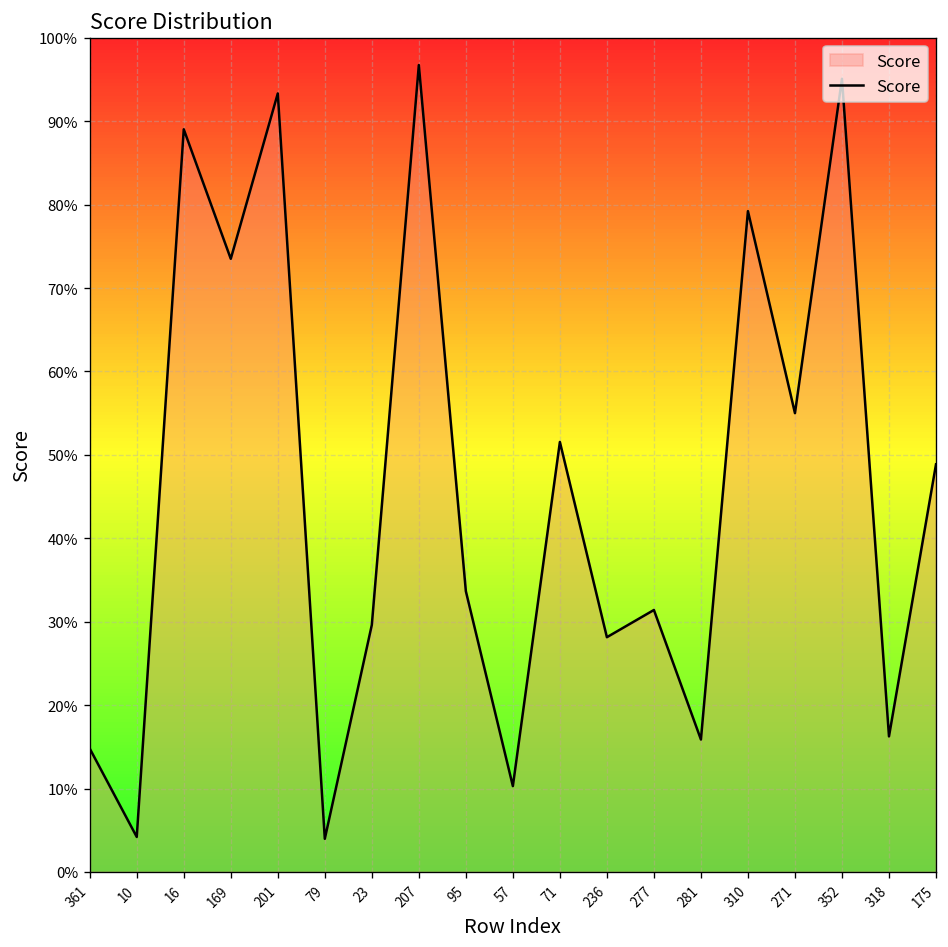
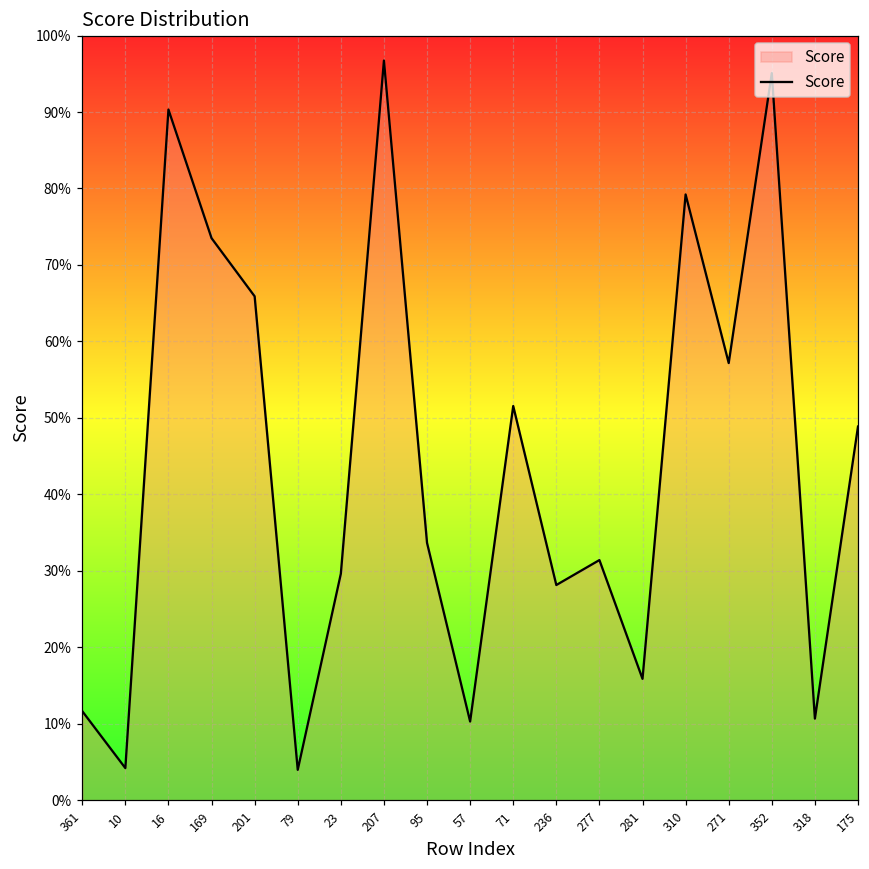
  {
-   "361": "15%",
+   "361": "12%",
    "10": "4%",
-   "16": "89%",
+   "16": "90%",
    "169": "74%",
-   "201": "93%",
+   "201": "66%",
    "79": "4%",
    "23": "30%",
    "207": "97%",
    "95": "34%",
    "57": "10%",
    "71": "52%",
    "236": "28%",
    "277": "31%",
    "281": "16%",
    "310": "79%",
-   "271": "55%",
-   "318": "16%",
+   "271": "57%",
+   "318": "11%",
    "175": "49%"
  }
